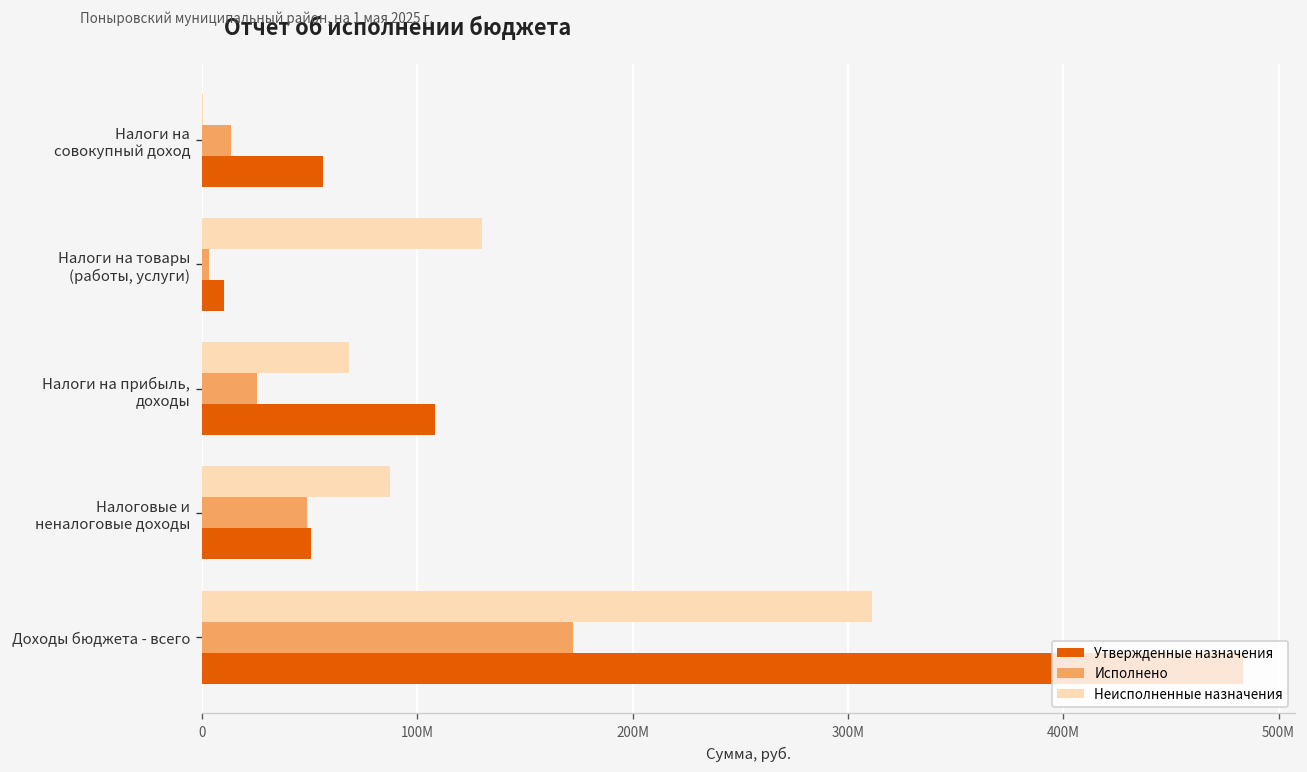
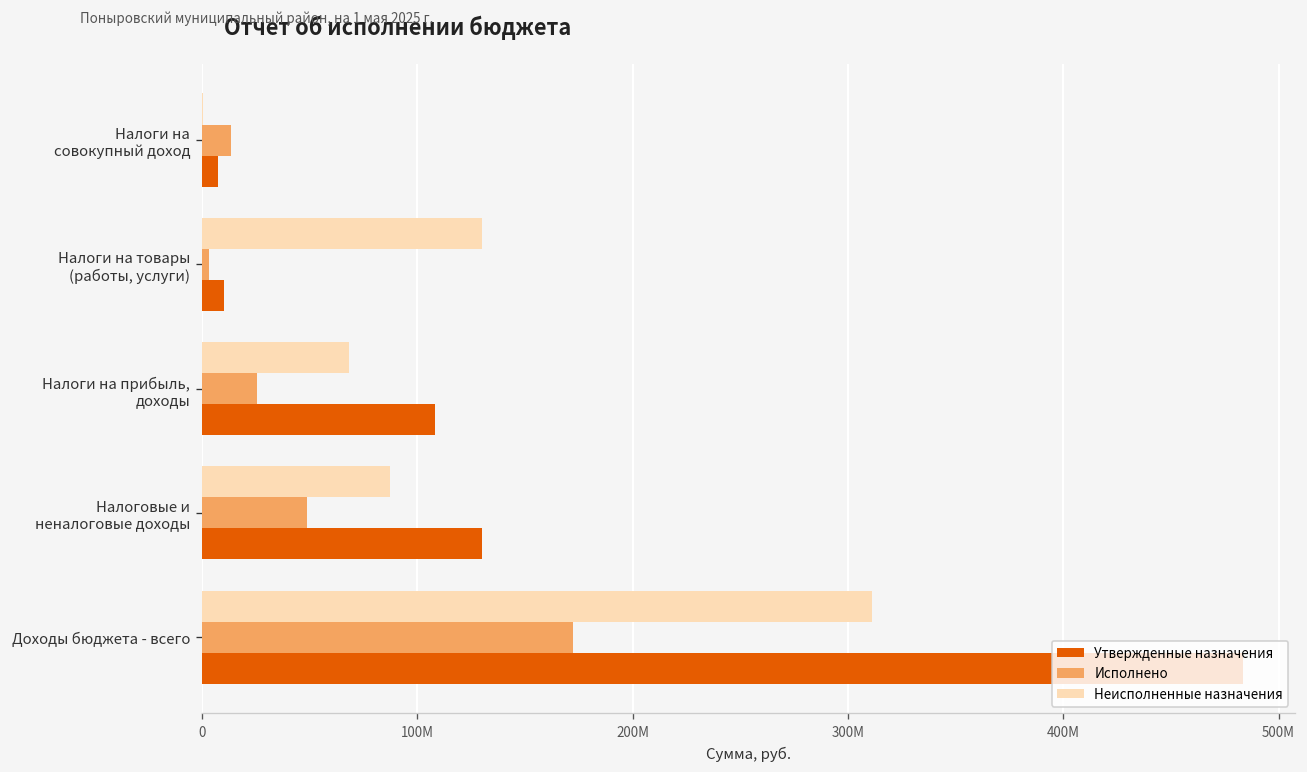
  {
    "Утвержденные назначения": {
-     "Налоги на совокупный доход": 56000000,
+     "Налоги на совокупный доход": 8000000,
      "Налоги на товары (работы, услуги)": 10000000,
      "Налоги на прибыль, доходы": 108000000,
-     "Налоговые и неналоговые доходы": 51000000
+     "Налоговые и неналоговые доходы": 130000000
    },
    "Исполнено": {
      "Налоги на совокупный доход": 14000000,
      "Налоги на товары (работы, услуги)": 3000000,
      "Налоги на прибыль, доходы": 26000000,
      "Налоговые и неналоговые доходы": 49000000,
      "Доходы бюджета - всего": 172000000
    },
    "Неисполненные назначения": {
      "Налоги на товары (работы, услуги)": 130000000,
      "Налоги на прибыль, доходы": 68000000,
      "Налоговые и неналоговые доходы": 87000000,
      "Доходы бюджета - всего": 311000000
    }
  }
